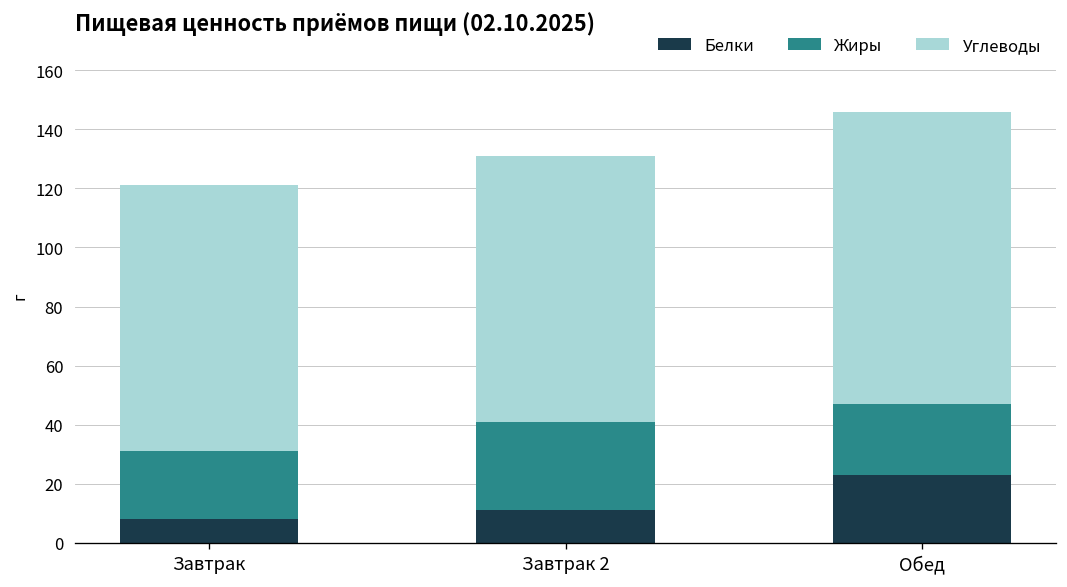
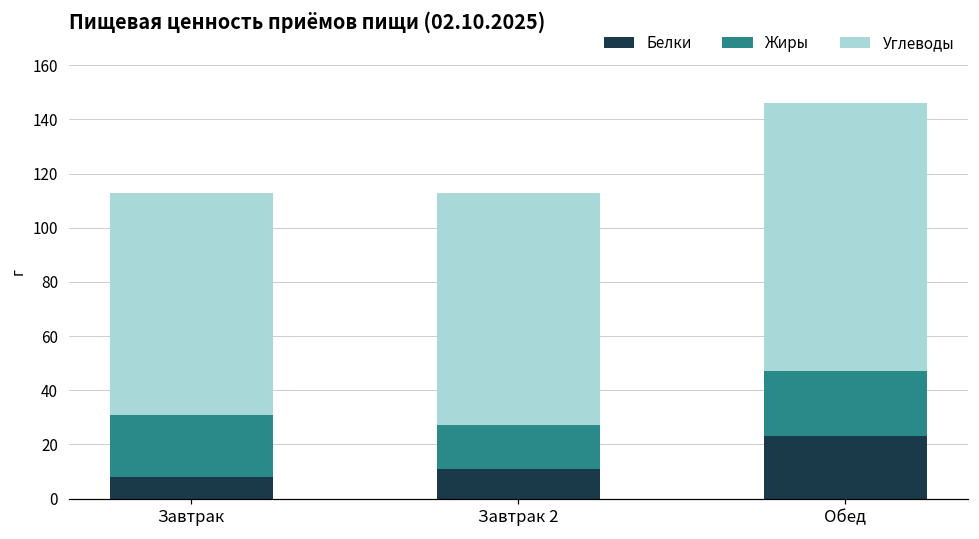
  {
    "Белки": {
      "Завтрак": 8,
      "Завтрак 2": 11,
      "Обед": 23
    },
    "Жиры": {
      "Завтрак": 23,
-     "Завтрак 2": 30,
+     "Завтрак 2": 16,
      "Обед": 24
    },
    "Углеводы": {
-     "Завтрак": 90,
-     "Завтрак 2": 90,
+     "Завтрак": 82,
+     "Завтрак 2": 86,
      "Обед": 99
    }
  }
